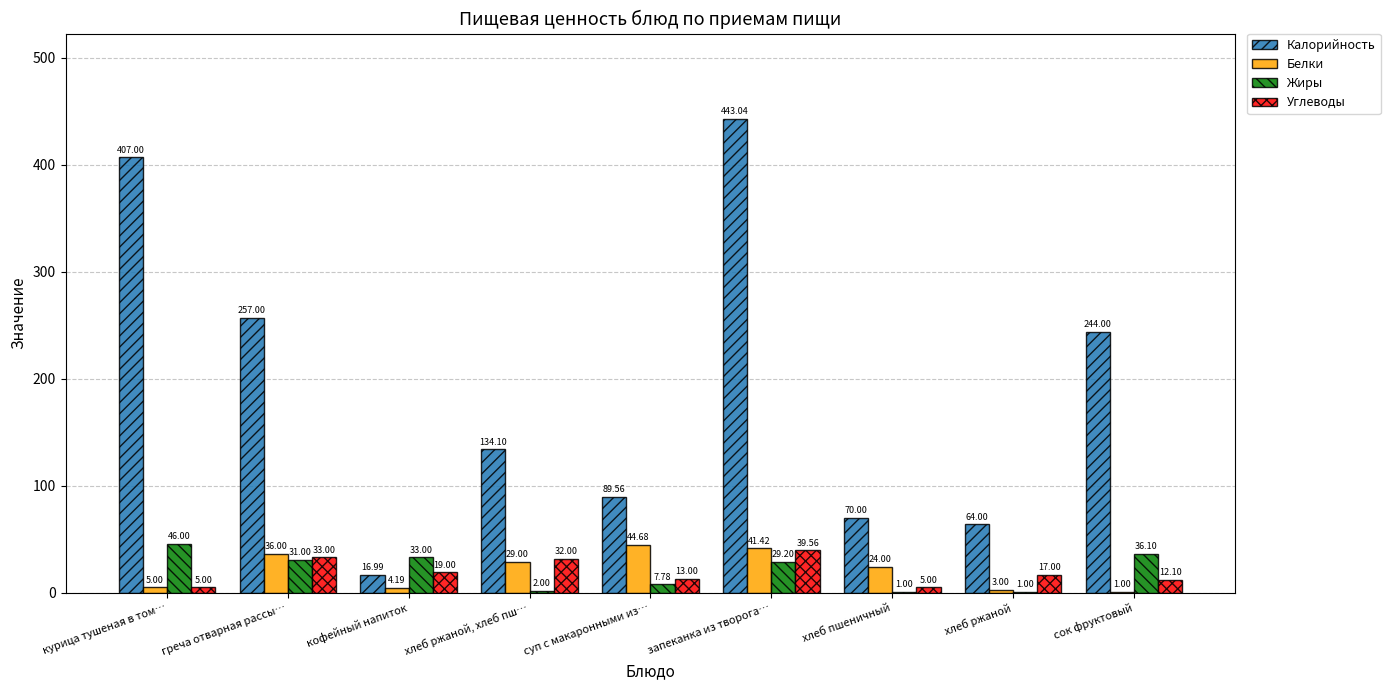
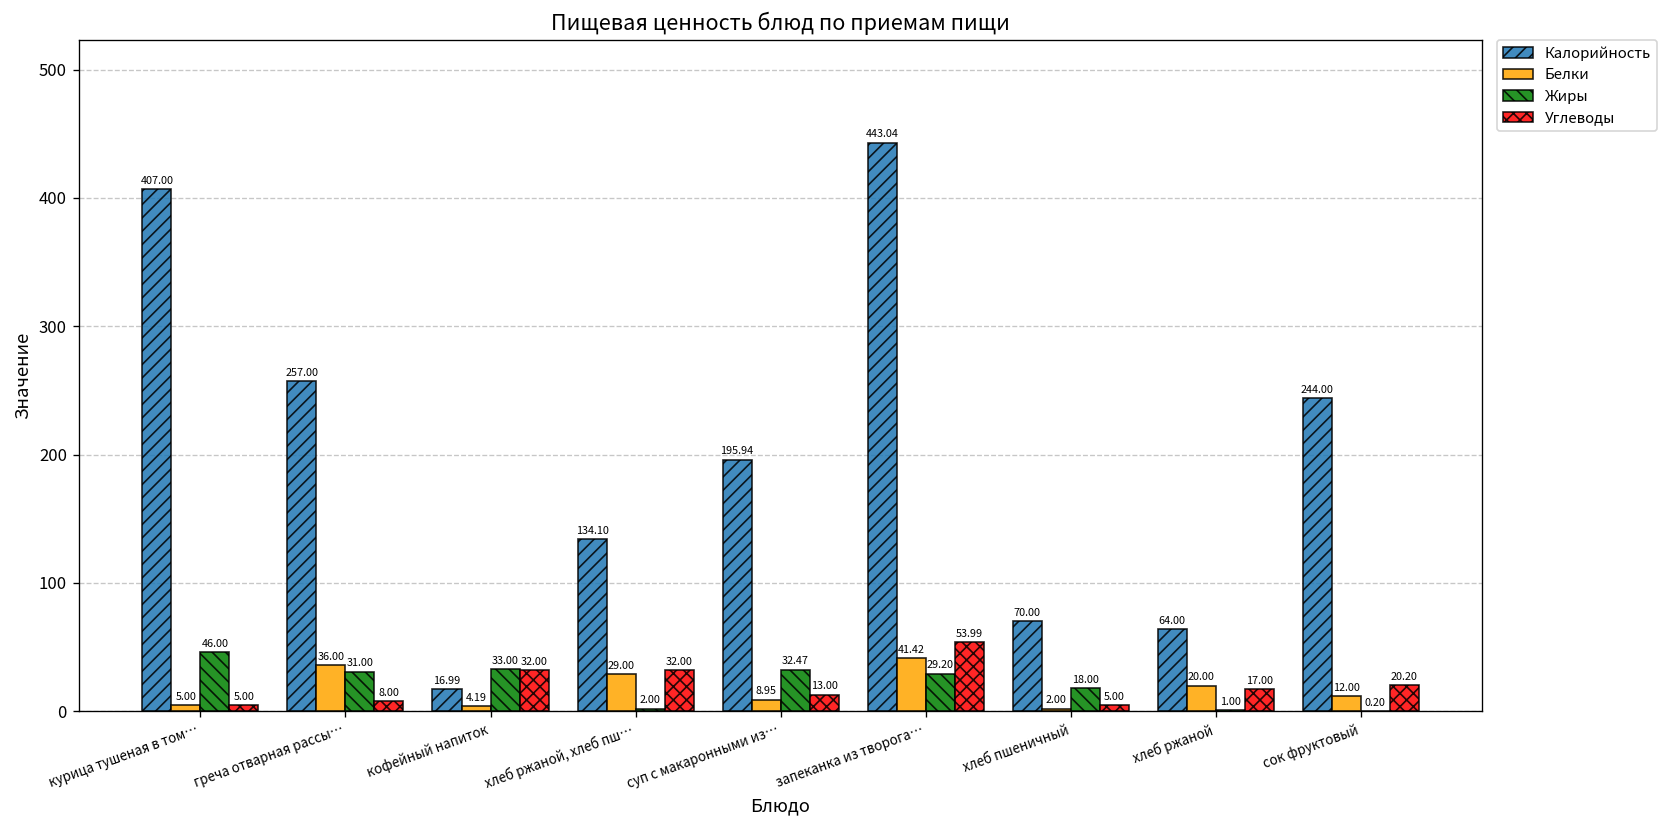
  {
    "Калорийность": {
      "курица тушеная в том…": 407.00,
      "греча отварная рассы…": 257.00,
      "кофейный напиток": 16.99,
      "хлеб ржаной, хлеб пш…": 134.10,
-     "суп с макаронными из…": 89.56,
+     "суп с макаронными из…": 195.94,
      "запеканка из творога…": 443.04,
      "хлеб пшеничный": 70.00,
      "хлеб ржаной": 64.00,
      "сок фруктовый": 244.00
    },
    "Белки": {
      "курица тушеная в том…": 5.00,
      "греча отварная рассы…": 36.00,
      "кофейный напиток": 4.19,
      "хлеб ржаной, хлеб пш…": 29.00,
-     "суп с макаронными из…": 44.68,
+     "суп с макаронными из…": 8.95,
      "запеканка из творога…": 41.42,
-     "хлеб пшеничный": 24.00,
-     "хлеб ржаной": 3.00,
-     "сок фруктовый": 1.00
+     "хлеб пшеничный": 2.00,
+     "хлеб ржаной": 20.00,
+     "сок фруктовый": 12.00
    },
    "Жиры": {
      "курица тушеная в том…": 46.00,
      "греча отварная рассы…": 31.00,
      "кофейный напиток": 33.00,
      "хлеб ржаной, хлеб пш…": 2.00,
-     "суп с макаронными из…": 7.78,
+     "суп с макаронными из…": 32.47,
      "запеканка из творога…": 29.20,
-     "хлеб пшеничный": 1.00,
+     "хлеб пшеничный": 18.00,
      "хлеб ржаной": 1.00,
-     "сок фруктовый": 36.10
+     "сок фруктовый": 0.20
    },
    "Углеводы": {
      "курица тушеная в том…": 5.00,
-     "греча отварная рассы…": 33.00,
-     "кофейный напиток": 19.00,
+     "греча отварная рассы…": 8.00,
+     "кофейный напиток": 32.00,
      "хлеб ржаной, хлеб пш…": 32.00,
      "суп с макаронными из…": 13.00,
-     "запеканка из творога…": 39.56,
+     "запеканка из творога…": 53.99,
      "хлеб пшеничный": 5.00,
      "хлеб ржаной": 17.00,
-     "сок фруктовый": 12.10
+     "сок фруктовый": 20.20
    }
  }
